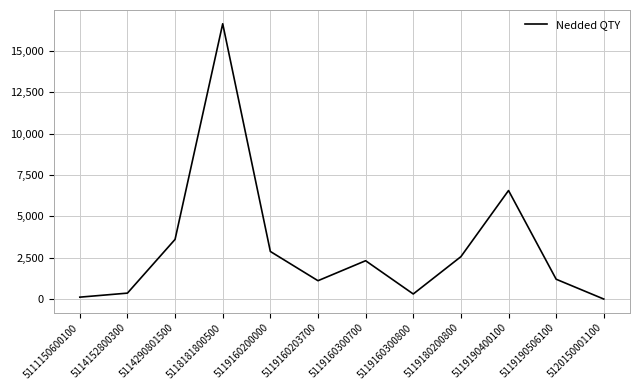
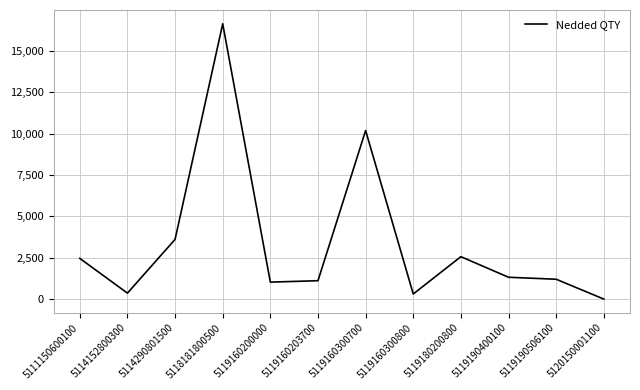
  {
-   "5111150600100": "100",
+   "5111150600100": "2,500",
    "5114152800300": "400",
    "5114290801500": "3,600",
    "5118181800500": "16,700",
-   "5119160200000": "2,900",
+   "5119160200000": "1,000",
    "5119160203700": "1,100",
-   "5119160300700": "2,300",
+   "5119160300700": "10,200",
    "5119160300800": "300",
    "5119180200800": "2,600",
-   "5119190400100": "6,600",
+   "5119190400100": "1,300",
    "5119190506100": "1,200",
    "5120150001100": "0"
  }
